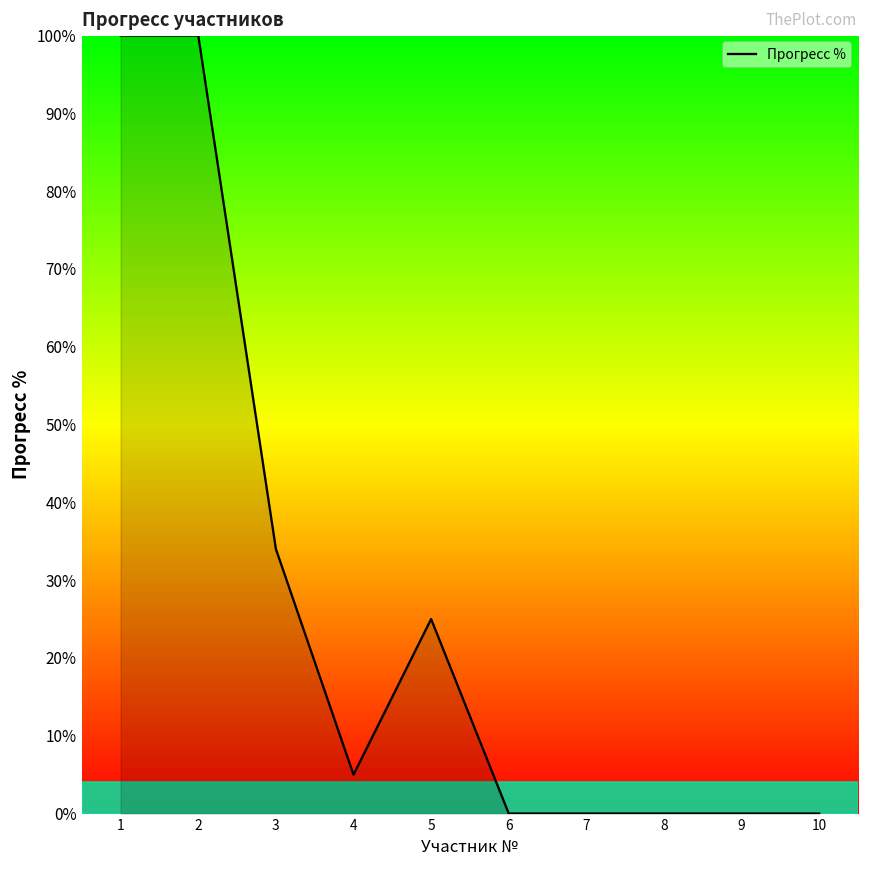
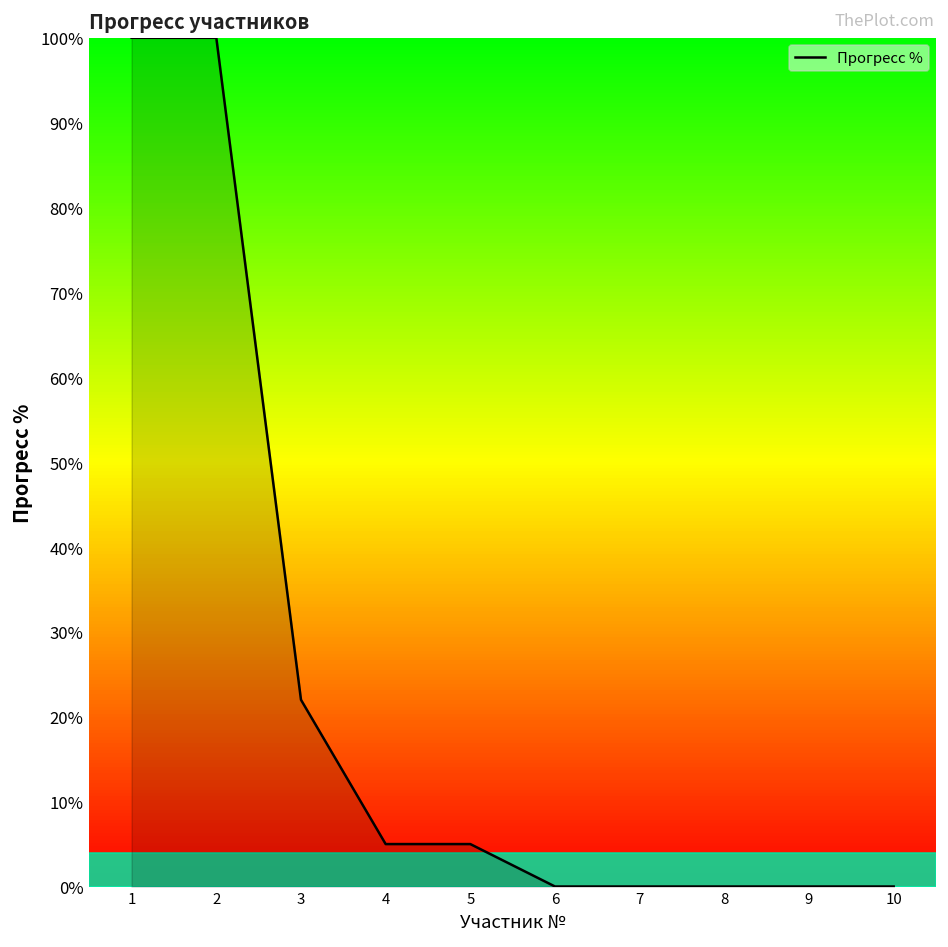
  {
    "1": "100%",
    "2": "100%",
-   "3": "34%",
+   "3": "22%",
    "4": "5%",
-   "5": "25%"
+   "5": "5%"
  }
